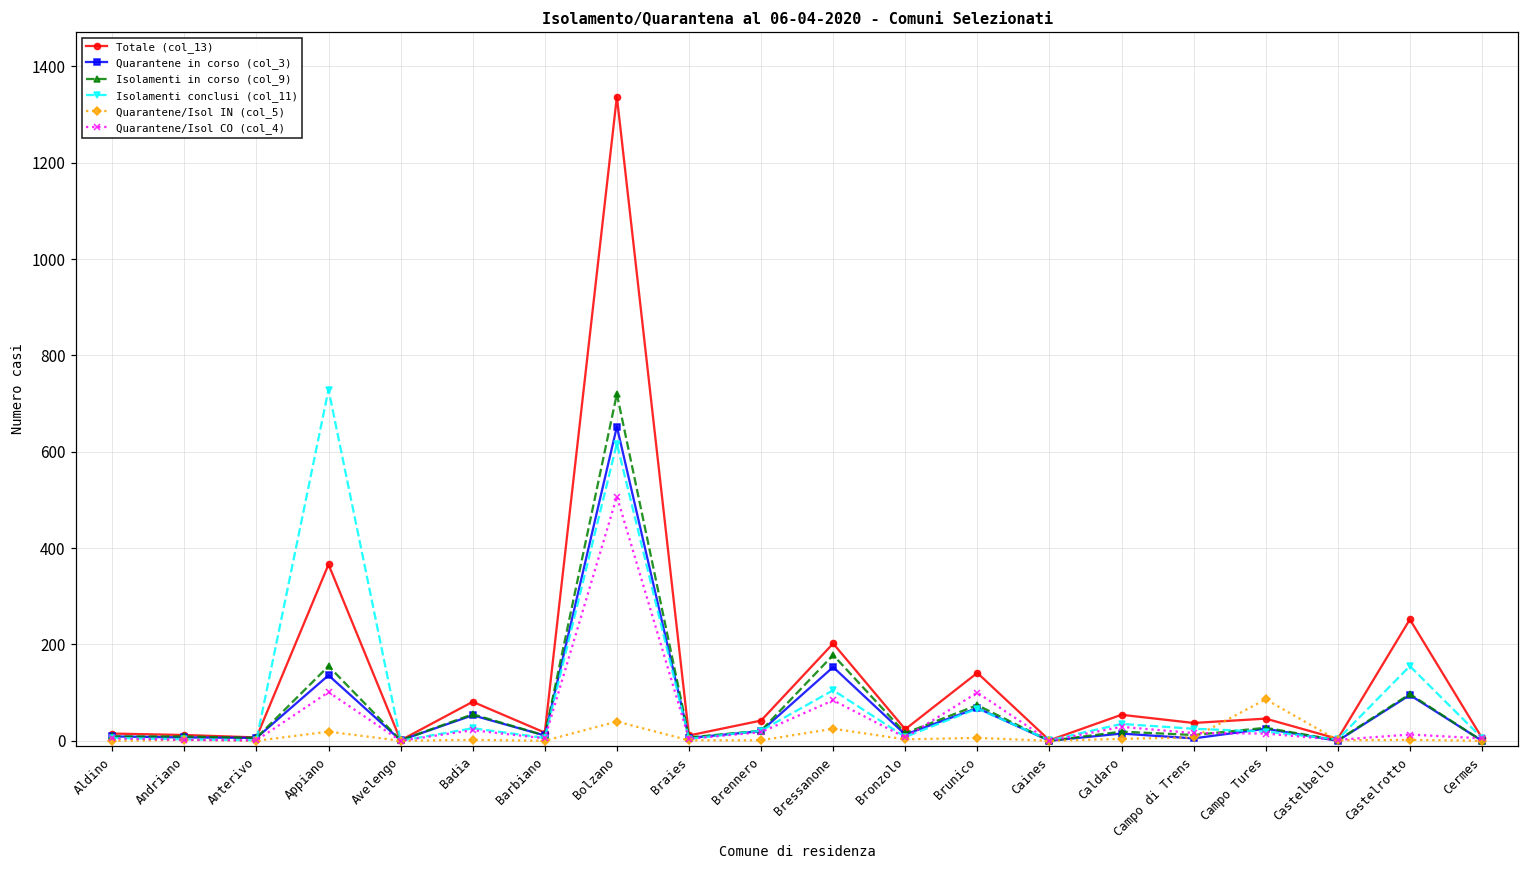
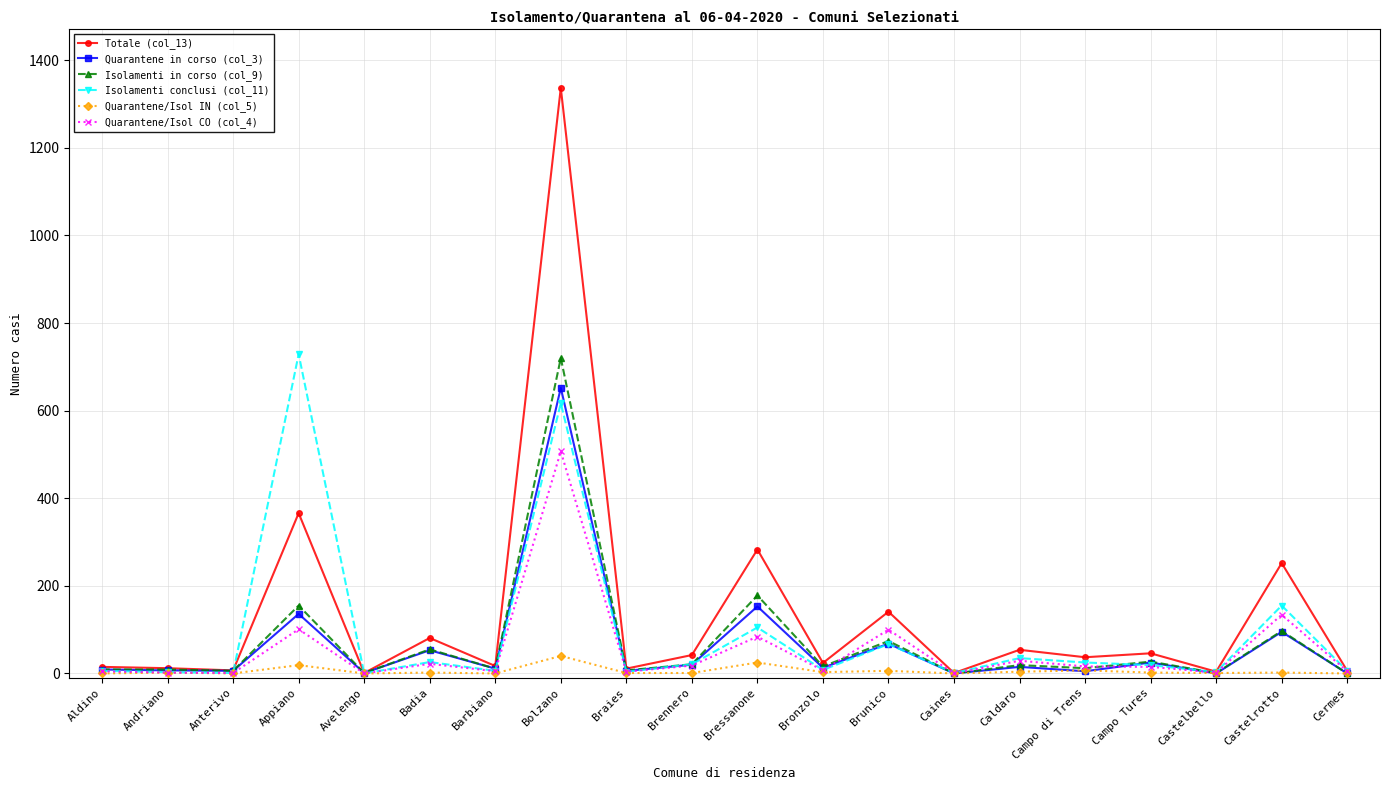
  {
    "Totale (col_13)": {
      "Aldino": 20,
      "Appiano": 370,
      "Badia": 80,
      "Barbiano": 20,
      "Bolzano": 1340,
      "Brennero": 40,
-     "Bressanone": 200,
+     "Bressanone": 280,
      "Bronzolo": 20,
      "Brunico": 140,
      "Caldaro": 50,
      "Campo di Trens": 40,
      "Campo Tures": 50,
      "Castelrotto": 250
    },
    "Quarantene in corso (col_3)": {
      "Appiano": 140,
      "Bolzano": 650,
      "Bressanone": 150
    },
    "Isolamenti in corso (col_9)": {
      "Appiano": 160,
      "Bolzano": 720,
      "Bressanone": 180,
      "Brunico": 70
    },
    "Isolamenti conclusi (col_11)": {
      "Appiano": 730,
      "Bolzano": 620,
      "Bressanone": 110,
      "Caldaro": 40,
      "Campo di Trens": 30,
      "Castelrotto": 160
    },
    "Quarantene/Isol IN (col_5)": {
      "Appiano": 20,
      "Badia": 0,
      "Bolzano": 40,
      "Brennero": 0,
      "Bressanone": 30,
      "Brunico": 10,
      "Caldaro": 0,
-     "Campo Tures": 90,
+     "Campo Tures": 0,
      "Castelrotto": 0
    },
    "Quarantene/Isol CO (col_4)": {
      "Appiano": 100,
      "Bolzano": 510,
      "Bressanone": 80,
      "Brunico": 100,
      "Caldaro": 30,
-     "Castelrotto": 10
+     "Castelrotto": 130
    }
  }
